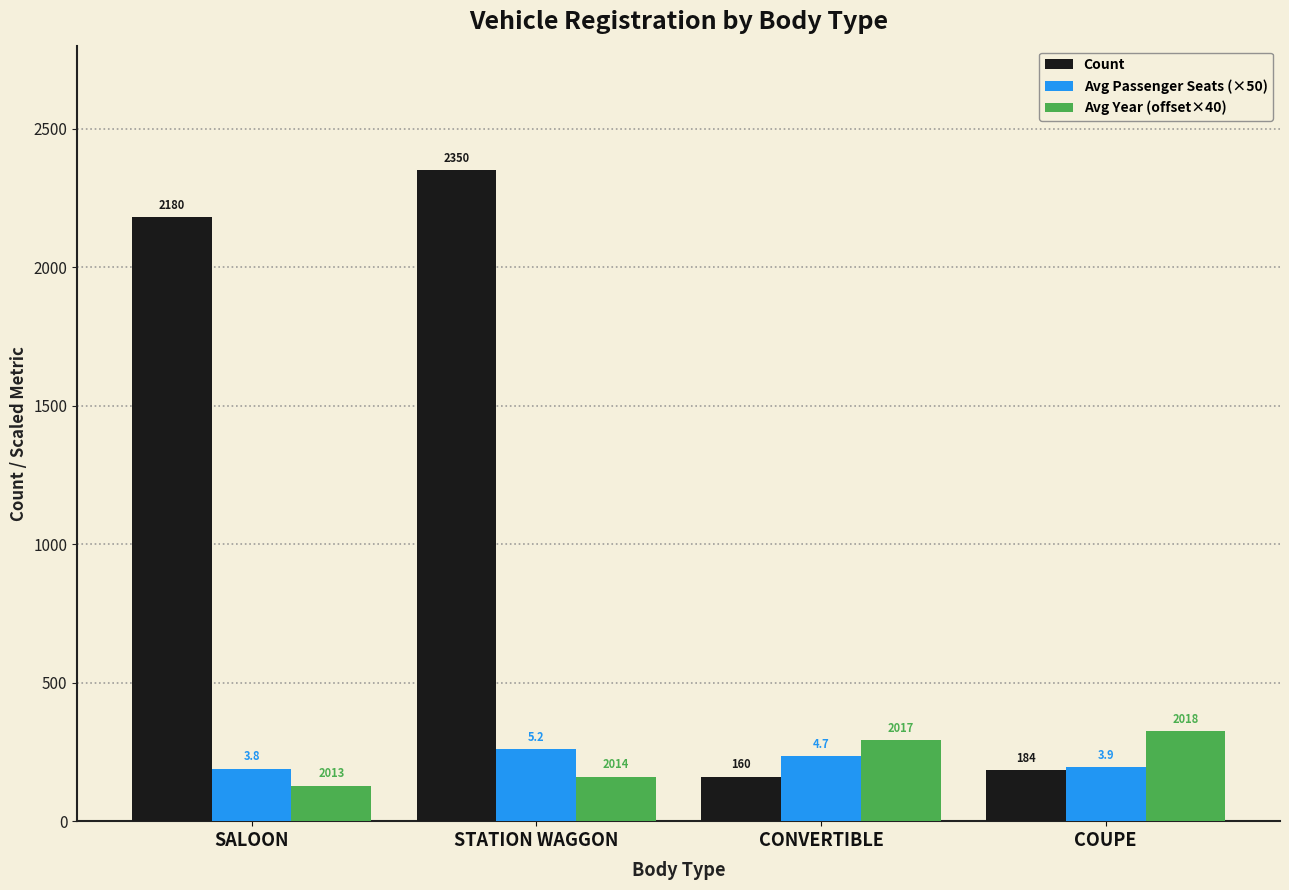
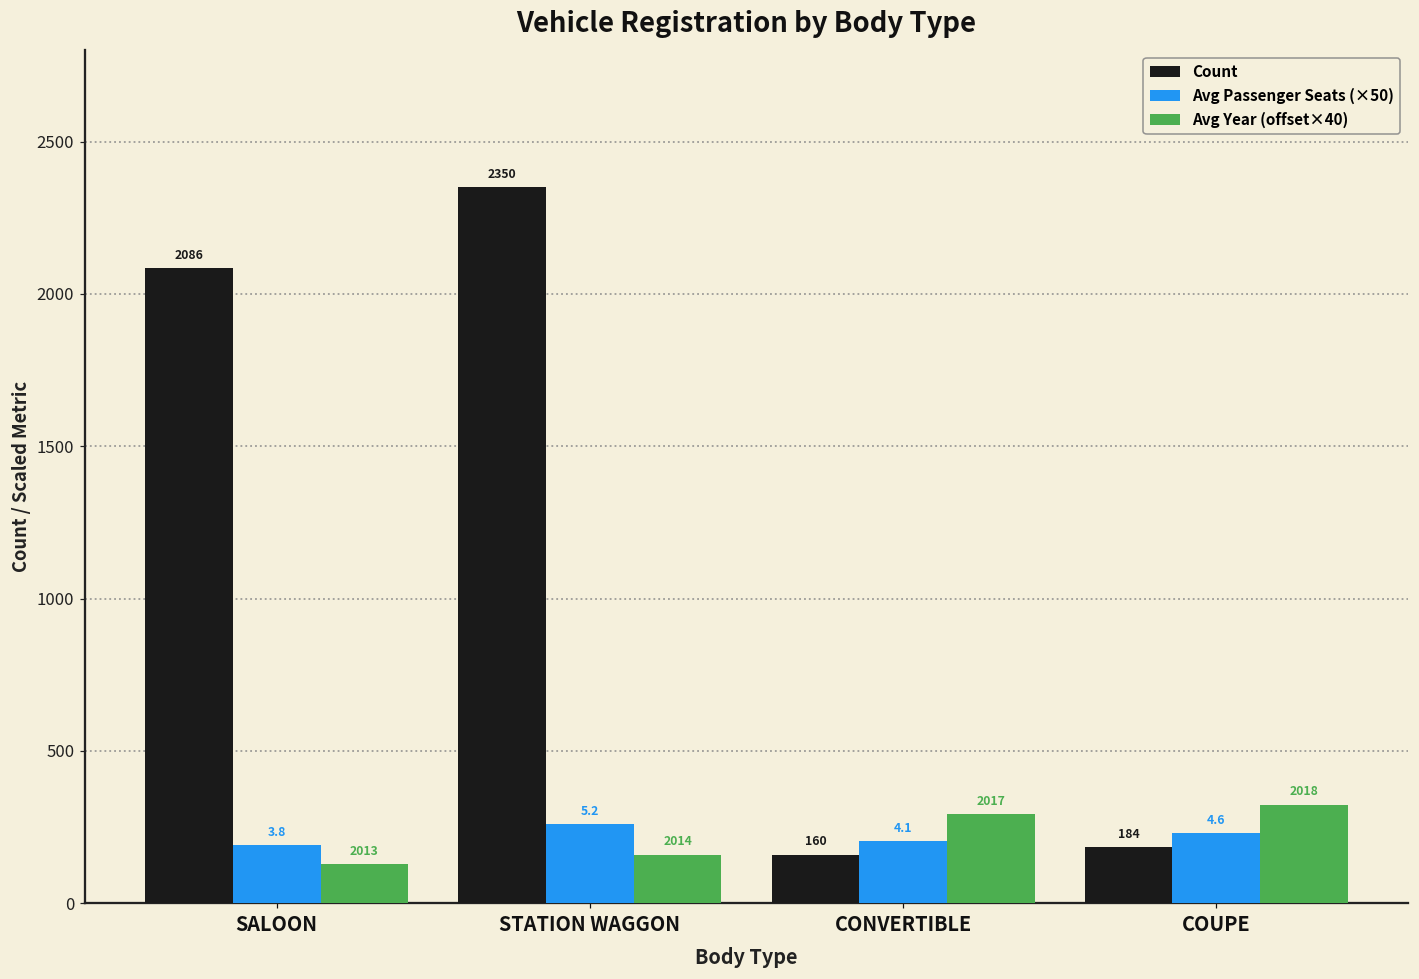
  {
    "Count": {
-     "SALOON": 2180,
+     "SALOON": 2086,
      "STATION WAGGON": 2350,
      "CONVERTIBLE": 160,
      "COUPE": 184
    },
    "Avg Passenger Seats (×50)": {
-     "CONVERTIBLE": 4.7,
-     "COUPE": 3.9
+     "CONVERTIBLE": 4.1,
+     "COUPE": 4.6
    }
  }
